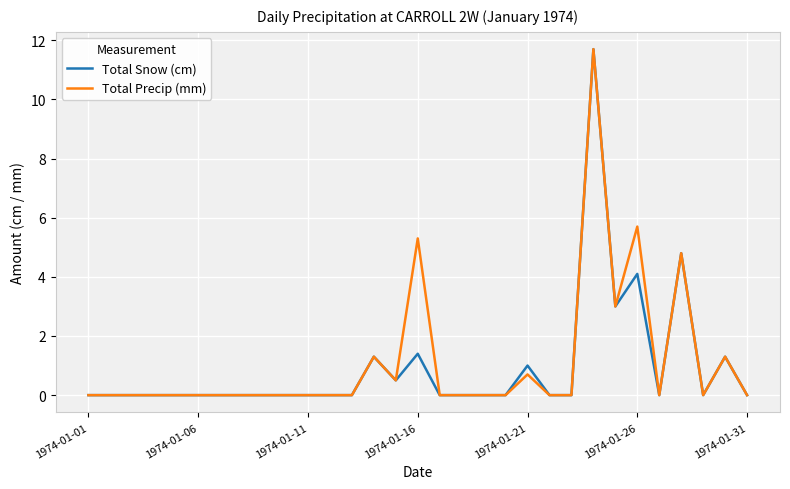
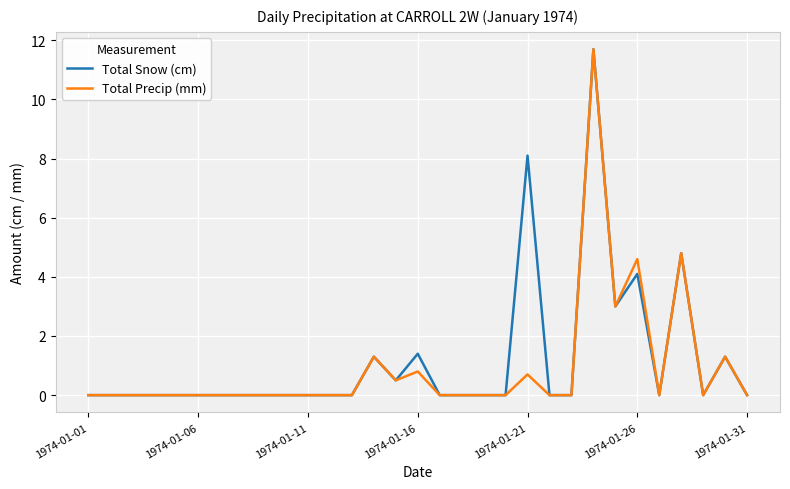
  {
    "Total Snow (cm)": {
      "1974-01-16": 1.4,
-     "1974-01-21": 1.0,
+     "1974-01-21": 8.1,
      "1974-01-26": 4.1
    },
    "Total Precip (mm)": {
-     "1974-01-16": 5.3,
+     "1974-01-16": 0.8,
      "1974-01-21": 0.7,
-     "1974-01-26": 5.7
+     "1974-01-26": 4.6
    }
  }
